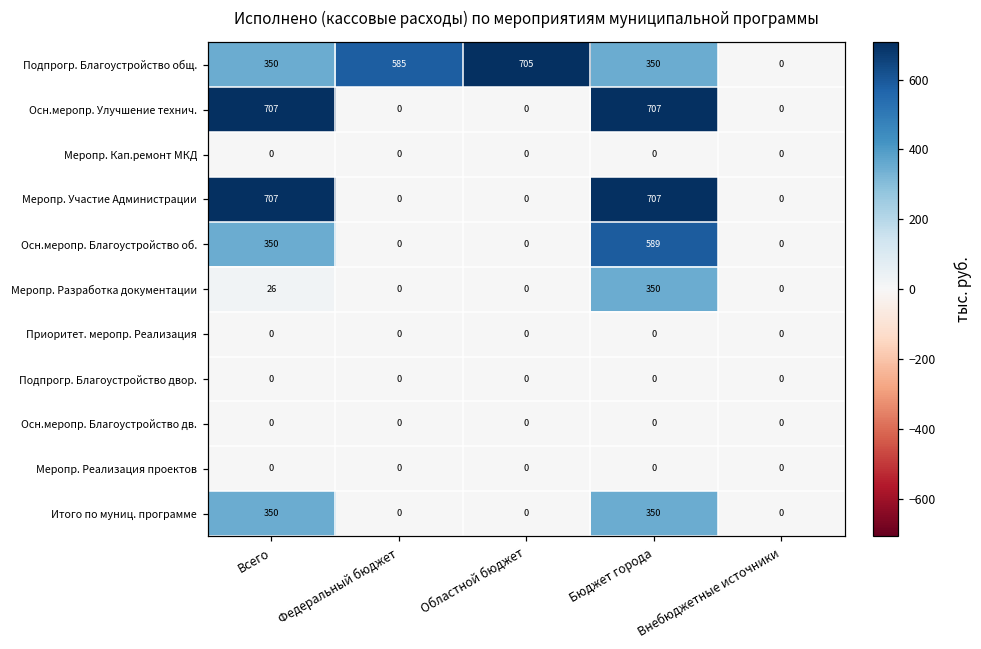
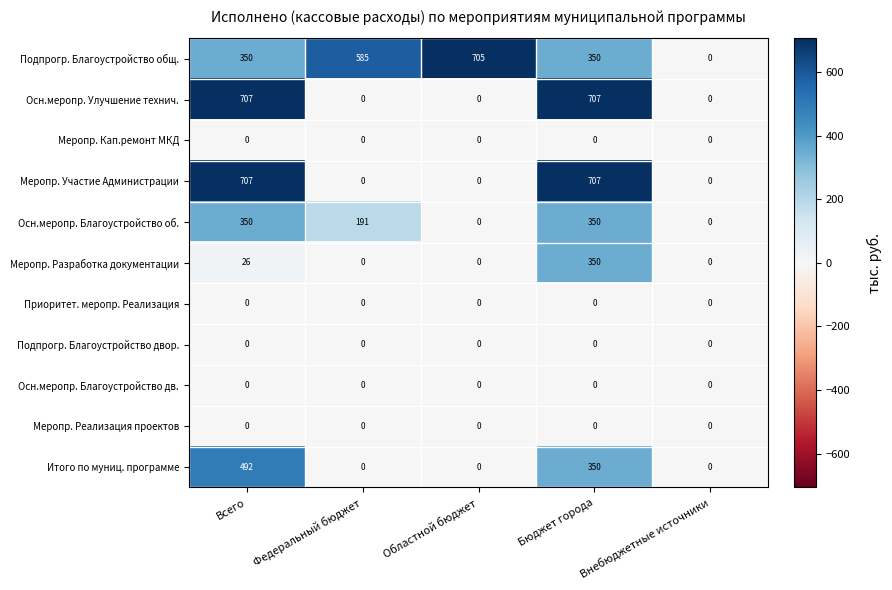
  {
    "Подпрогр. Благоустройство общ.": {
      "Всего": 350,
      "Федеральный бюджет": 585,
      "Областной бюджет": 705,
      "Бюджет города": 350,
      "Внебюджетные источники": 0
    },
    "Осн.меропр. Улучшение технич.": {
      "Всего": 707,
      "Федеральный бюджет": 0,
      "Областной бюджет": 0,
      "Бюджет города": 707,
      "Внебюджетные источники": 0
    },
    "Меропр. Кап.ремонт МКД": {
      "Всего": 0,
      "Федеральный бюджет": 0,
      "Областной бюджет": 0,
      "Бюджет города": 0,
      "Внебюджетные источники": 0
    },
    "Меропр. Участие Администрации": {
      "Всего": 707,
      "Федеральный бюджет": 0,
      "Областной бюджет": 0,
      "Бюджет города": 707,
      "Внебюджетные источники": 0
    },
    "Осн.меропр. Благоустройство об.": {
      "Всего": 350,
-     "Федеральный бюджет": 0,
+     "Федеральный бюджет": 191,
      "Областной бюджет": 0,
-     "Бюджет города": 589,
+     "Бюджет города": 350,
      "Внебюджетные источники": 0
    },
    "Меропр. Разработка документации": {
      "Всего": 26,
      "Федеральный бюджет": 0,
      "Областной бюджет": 0,
      "Бюджет города": 350,
      "Внебюджетные источники": 0
    },
    "Приоритет. меропр. Реализация": {
      "Всего": 0,
      "Федеральный бюджет": 0,
      "Областной бюджет": 0,
      "Бюджет города": 0,
      "Внебюджетные источники": 0
    },
    "Подпрогр. Благоустройство двор.": {
      "Всего": 0,
      "Федеральный бюджет": 0,
      "Областной бюджет": 0,
      "Бюджет города": 0,
      "Внебюджетные источники": 0
    },
    "Осн.меропр. Благоустройство дв.": {
      "Всего": 0,
      "Федеральный бюджет": 0,
      "Областной бюджет": 0,
      "Бюджет города": 0,
      "Внебюджетные источники": 0
    },
    "Меропр. Реализация проектов": {
      "Всего": 0,
      "Федеральный бюджет": 0,
      "Областной бюджет": 0,
      "Бюджет города": 0,
      "Внебюджетные источники": 0
    },
    "Итого по муниц. программе": {
-     "Всего": 350,
+     "Всего": 492,
      "Федеральный бюджет": 0,
      "Областной бюджет": 0,
      "Бюджет города": 350,
      "Внебюджетные источники": 0
    }
  }
